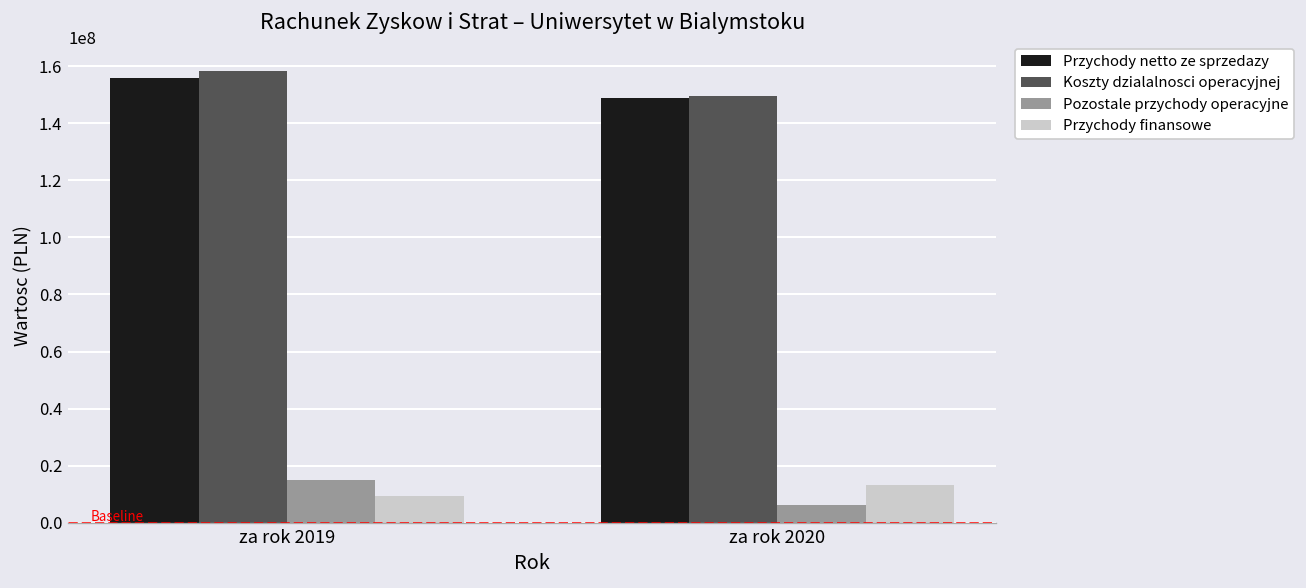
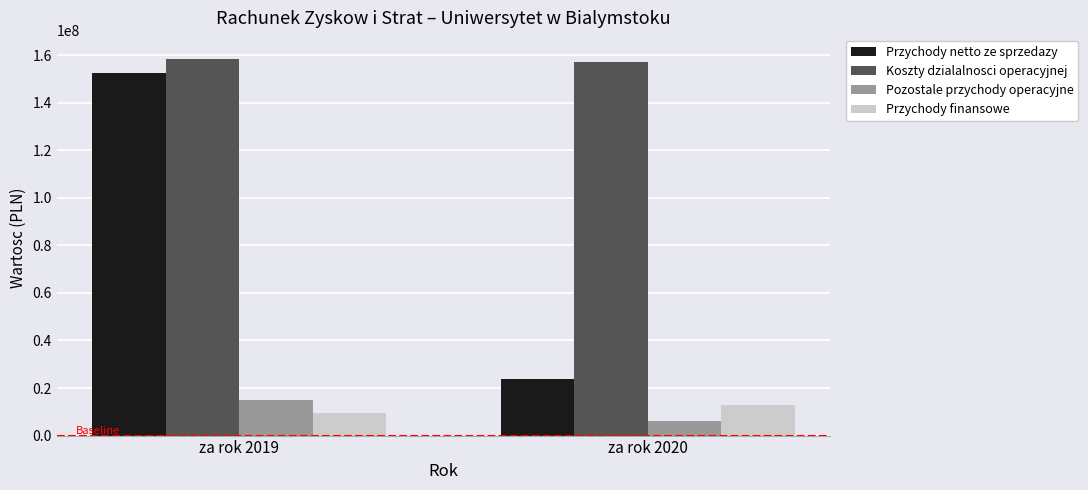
  {
    "Przychody netto ze sprzedazy": {
-     "za rok 2019": 156000000,
-     "za rok 2020": 149000000
+     "za rok 2019": 152000000,
+     "za rok 2020": 24000000
    },
    "Koszty dzialalnosci operacyjnej": {
      "za rok 2019": 158000000,
-     "za rok 2020": 150000000
+     "za rok 2020": 157000000
    },
    "Pozostale przychody operacyjne": {
      "za rok 2019": 15000000,
      "za rok 2020": 6000000
    },
    "Przychody finansowe": {
      "za rok 2019": 10000000,
      "za rok 2020": 13000000
    }
  }
